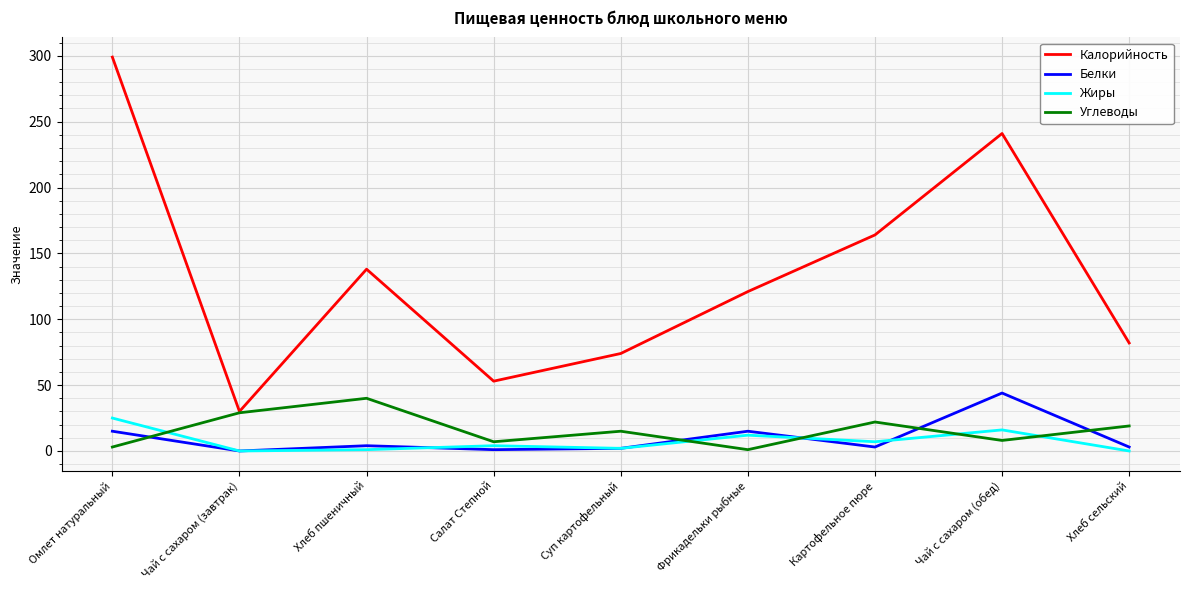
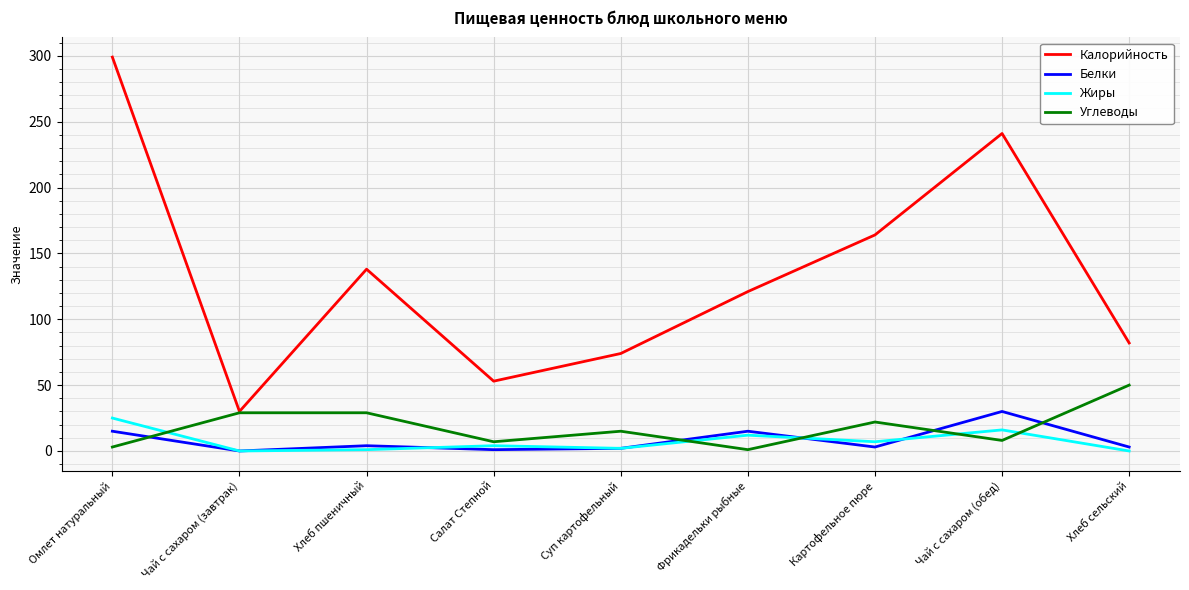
  {
    "Калорийность": {
      "Омлет натуральный": 299,
      "Хлеб пшеничный": 138,
      "Салат Степной": 53,
      "Суп картофельный": 74,
      "Фрикадельки рыбные": 121,
      "Картофельное пюре": 164,
      "Чай с сахаром (обед)": 241,
      "Хлеб сельский": 82
    },
    "Белки": {
      "Омлет натуральный": 15,
      "Хлеб пшеничный": 4,
      "Салат Степной": 1,
      "Фрикадельки рыбные": 15,
      "Картофельное пюре": 3,
-     "Чай с сахаром (обед)": 44,
+     "Чай с сахаром (обед)": 30,
      "Хлеб сельский": 3
    },
    "Жиры": {
      "Омлет натуральный": 25,
      "Хлеб пшеничный": 1,
      "Салат Степной": 4,
      "Фрикадельки рыбные": 12,
      "Картофельное пюре": 7,
      "Чай с сахаром (обед)": 16,
      "Хлеб сельский": 0
    },
    "Углеводы": {
      "Омлет натуральный": 3,
-     "Хлеб пшеничный": 40,
+     "Хлеб пшеничный": 29,
      "Салат Степной": 7,
      "Суп картофельный": 15,
      "Фрикадельки рыбные": 1,
      "Картофельное пюре": 22,
      "Чай с сахаром (обед)": 8,
-     "Хлеб сельский": 19
+     "Хлеб сельский": 50
    }
  }
